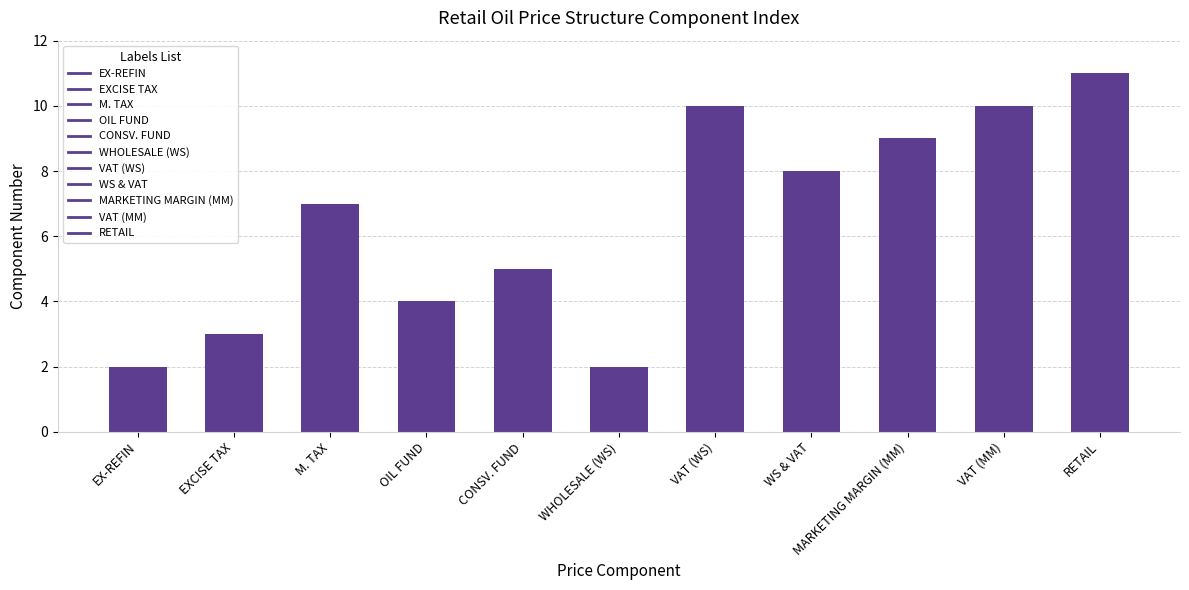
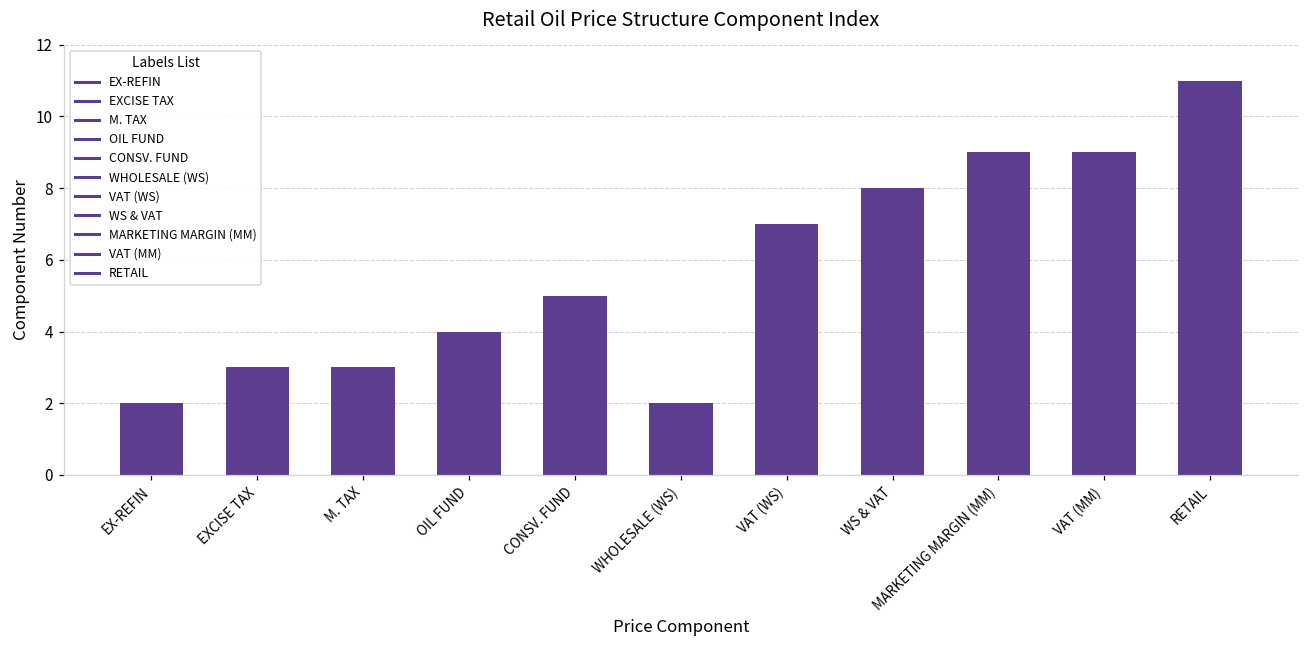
  {
    "EX-REFIN": 2,
    "EXCISE TAX": 3,
-   "M. TAX": 7,
+   "M. TAX": 3,
    "OIL FUND": 4,
    "CONSV. FUND": 5,
    "WHOLESALE (WS)": 2,
-   "VAT (WS)": 10,
+   "VAT (WS)": 7,
    "WS & VAT": 8,
    "MARKETING MARGIN (MM)": 9,
-   "VAT (MM)": 10,
+   "VAT (MM)": 9,
    "RETAIL": 11
  }
